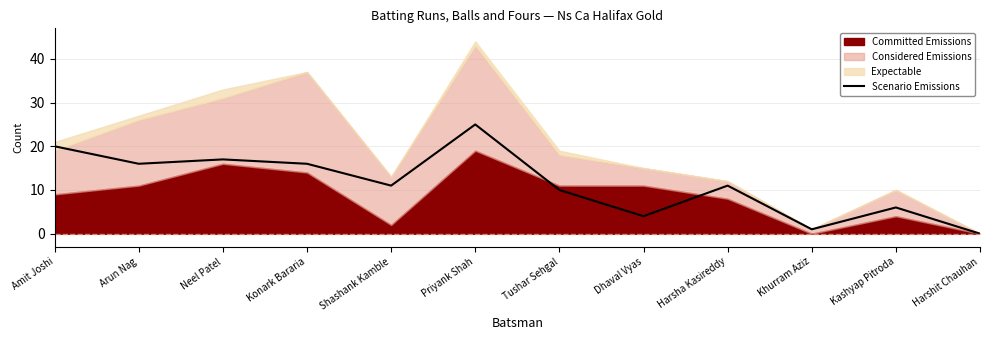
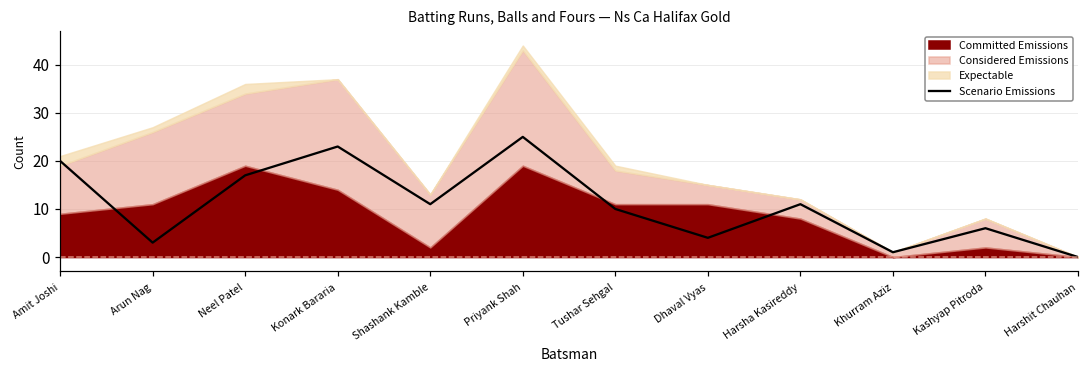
  {
    "Scenario Emissions": {
      "Amit Joshi": 20,
-     "Arun Nag": 16,
+     "Arun Nag": 3,
      "Neel Patel": 17,
-     "Konark Bararia": 16,
+     "Konark Bararia": 23,
      "Shashank Kamble": 11,
      "Priyank Shah": 25,
      "Tushar Sehgal": 10,
      "Dhaval Vyas": 4,
      "Harsha Kasireddy": 11,
      "Kashyap Pitroda": 6
    },
    "Committed Emissions": {
      "Amit Joshi": 9,
      "Arun Nag": 11,
-     "Neel Patel": 16,
+     "Neel Patel": 19,
      "Konark Bararia": 14,
      "Shashank Kamble": 2,
      "Priyank Shah": 19,
      "Tushar Sehgal": 11,
      "Dhaval Vyas": 11,
      "Harsha Kasireddy": 8,
      "Khurram Aziz": 0,
-     "Kashyap Pitroda": 4
+     "Kashyap Pitroda": 2
    }
  }
